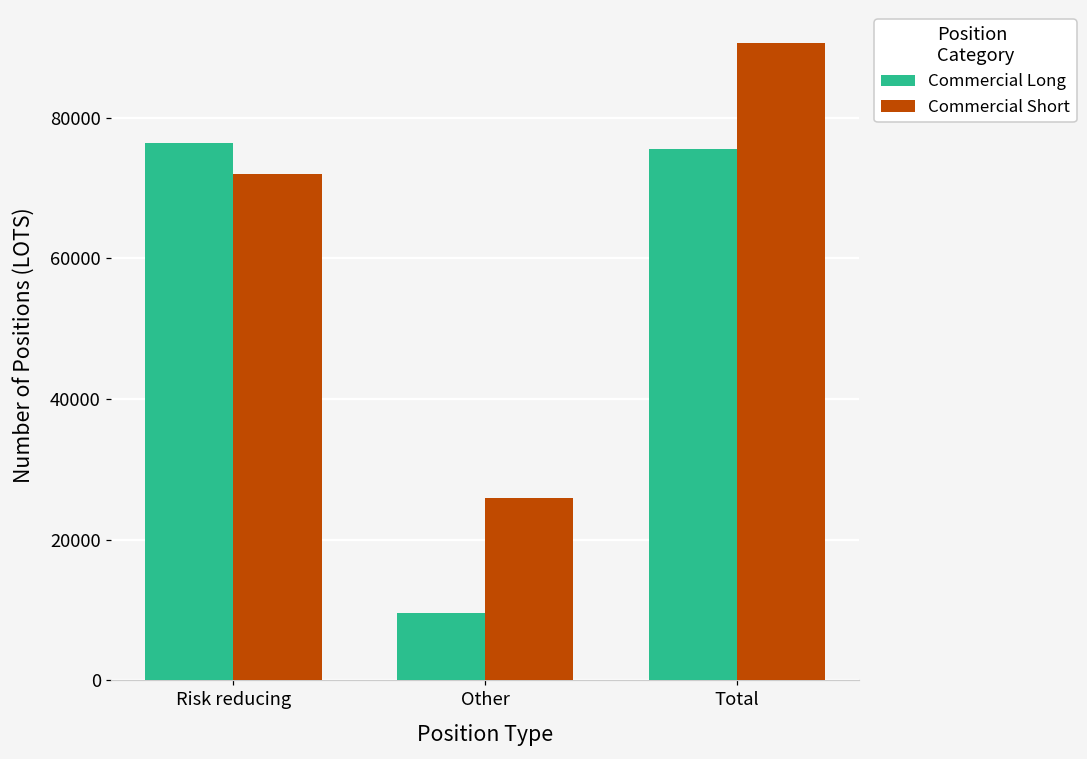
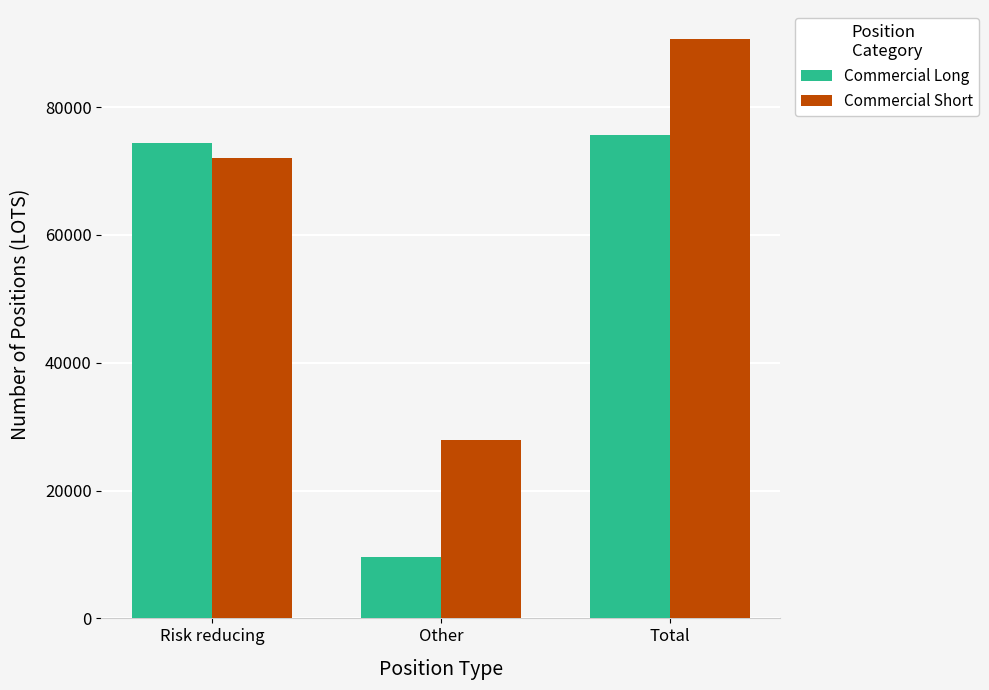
  {
    "Commercial Long": {
-     "Risk reducing": 76000,
+     "Risk reducing": 74000,
      "Other": 10000,
      "Total": 76000
    },
    "Commercial Short": {
      "Risk reducing": 72000,
-     "Other": 26000,
+     "Other": 28000,
      "Total": 91000
    }
  }
